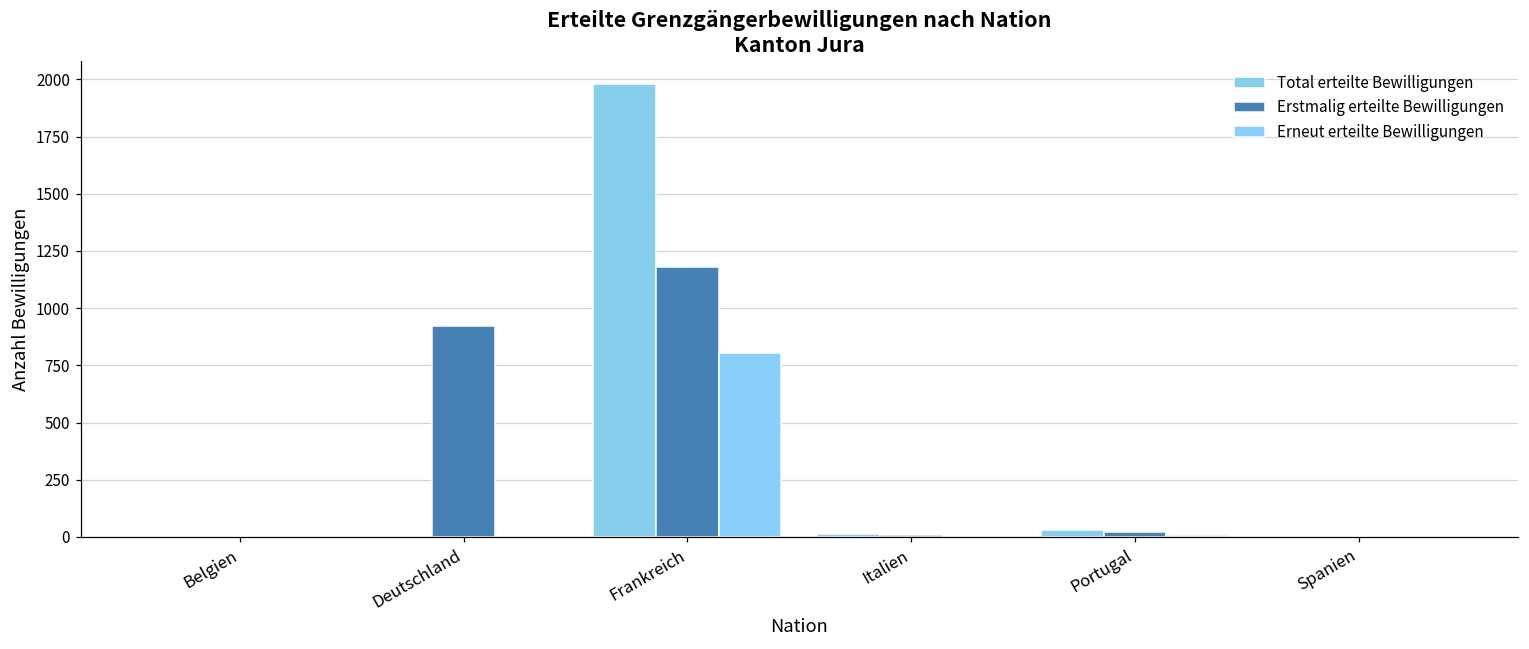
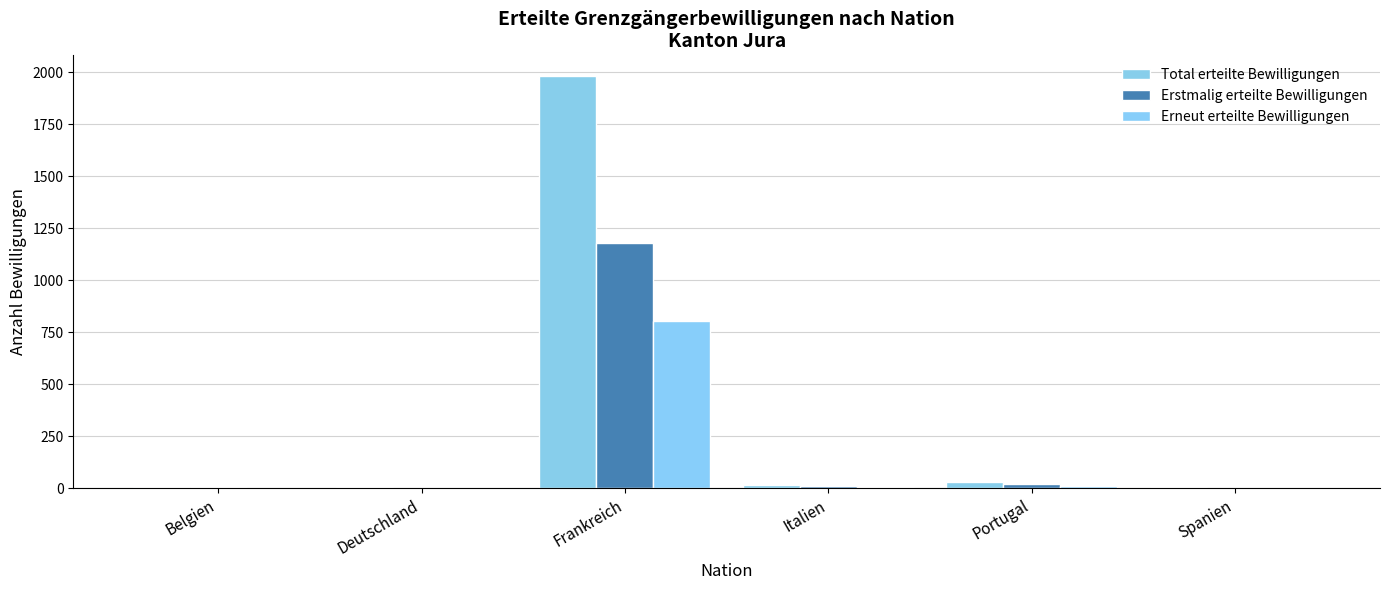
  {
    "Erstmalig erteilte Bewilligungen": {
-     "Deutschland": 920,
+     "Deutschland": 0,
      "Frankreich": 1180,
      "Portugal": 20
    }
  }
